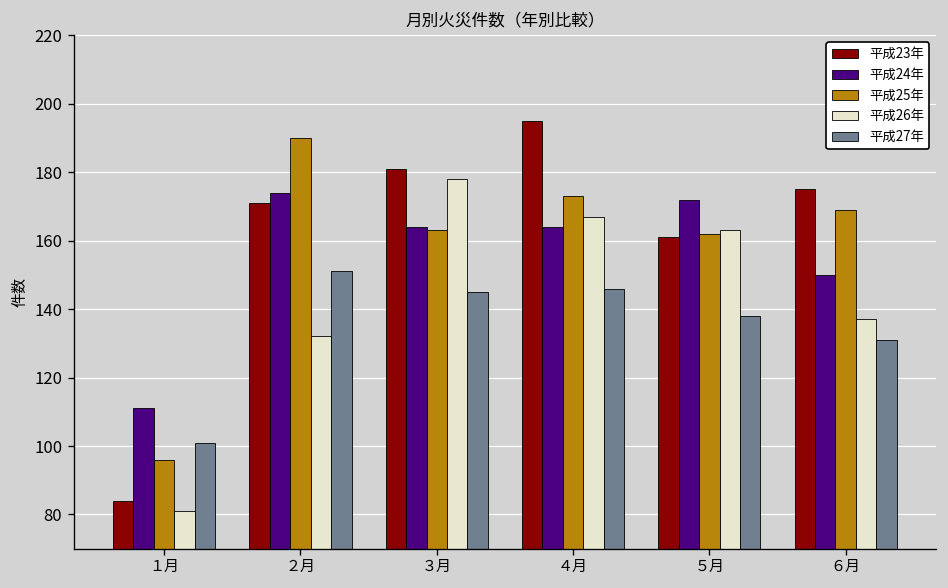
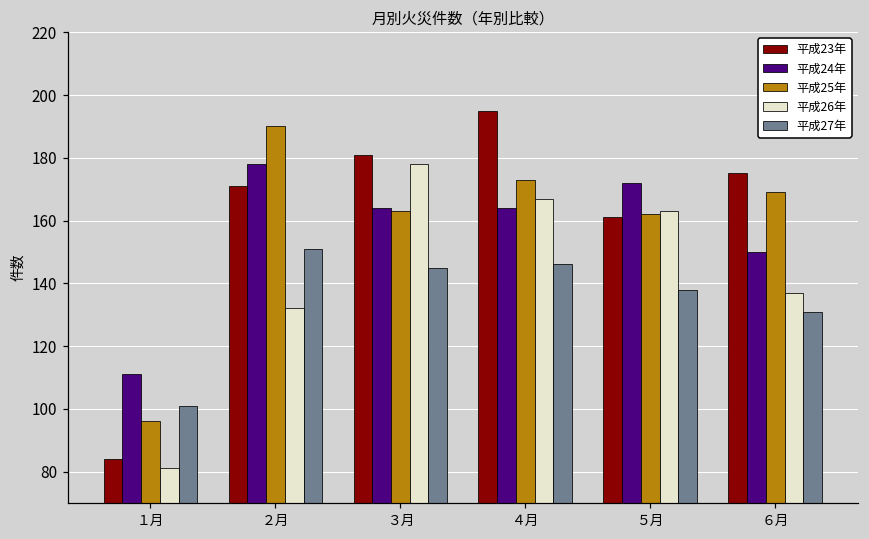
  {
    "平成23年": {
      "１月": 84,
      "２月": 171,
      "３月": 181,
      "４月": 195,
      "５月": 161,
      "６月": 175
    },
    "平成24年": {
      "１月": 111,
-     "２月": 174,
+     "２月": 178,
      "３月": 164,
      "４月": 164,
      "５月": 172,
      "６月": 150
    },
    "平成25年": {
      "１月": 96,
      "２月": 190,
      "３月": 163,
      "４月": 173,
      "５月": 162,
      "６月": 169
    },
    "平成26年": {
      "１月": 81,
      "２月": 132,
      "３月": 178,
      "４月": 167,
      "５月": 163,
      "６月": 137
    },
    "平成27年": {
      "１月": 101,
      "２月": 151,
      "３月": 145,
      "４月": 146,
      "５月": 138,
      "６月": 131
    }
  }
